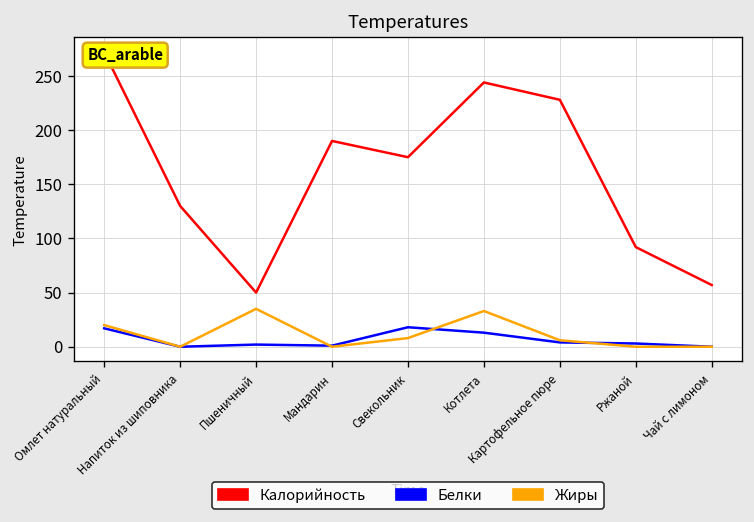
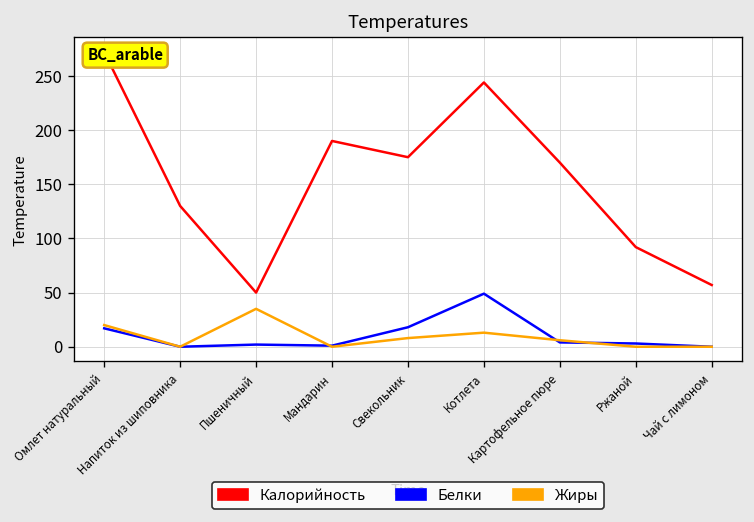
  {
    "Калорийность": {
      "Напиток из шиповника": 130,
      "Пшеничный": 50,
      "Мандарин": 190,
      "Свекольник": 180,
      "Котлета": 240,
-     "Картофельное пюре": 230,
+     "Картофельное пюре": 170,
      "Ржаной": 90,
      "Чай с лимоном": 60
    },
    "Белки": {
      "Омлет натуральный": 20,
      "Пшеничный": 0,
      "Свекольник": 20,
-     "Котлета": 10,
+     "Котлета": 50,
      "Ржаной": 0
    },
    "Жиры": {
      "Омлет натуральный": 20,
      "Пшеничный": 40,
      "Свекольник": 10,
-     "Котлета": 30,
+     "Котлета": 10,
      "Ржаной": 0
    }
  }
